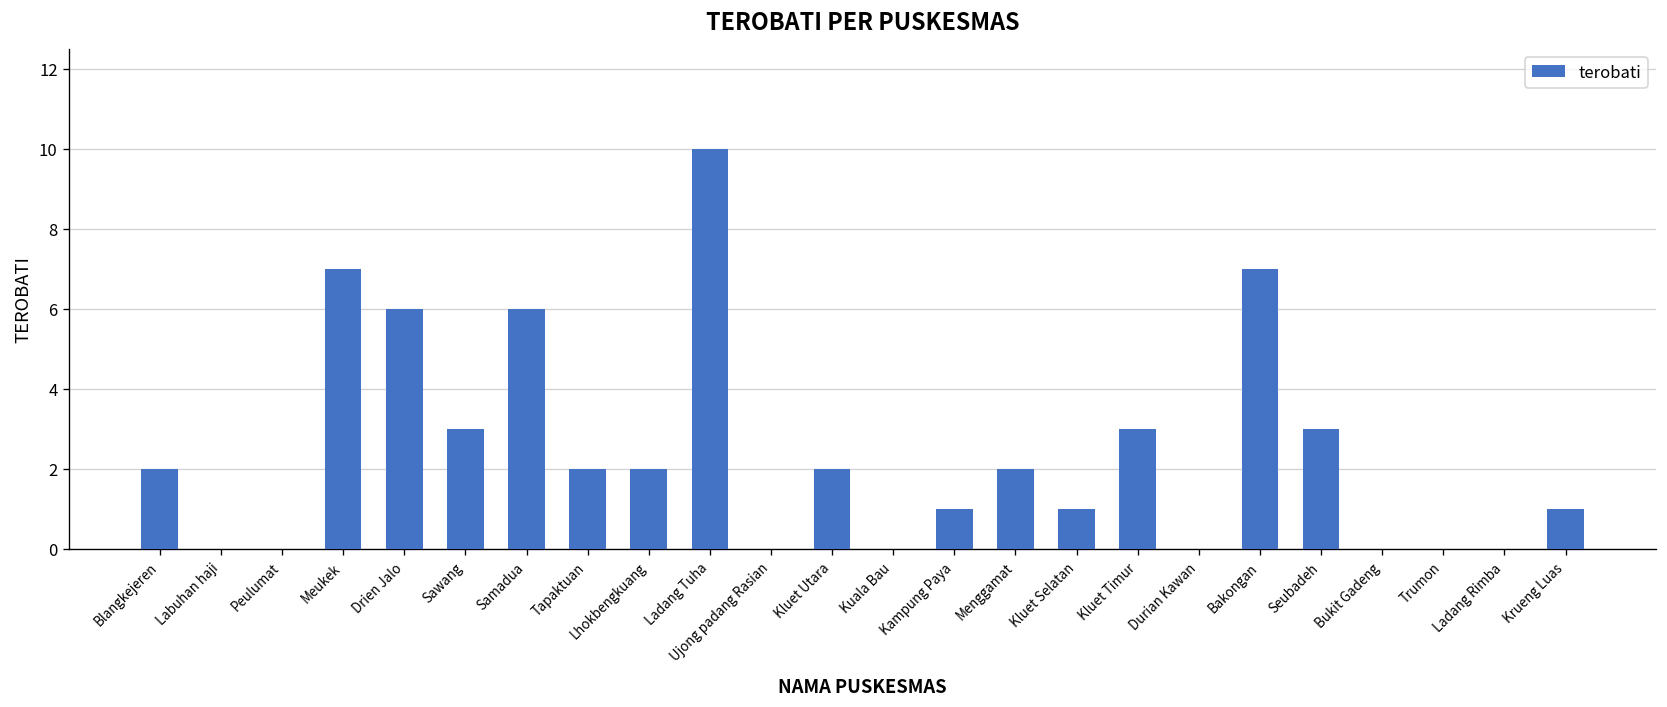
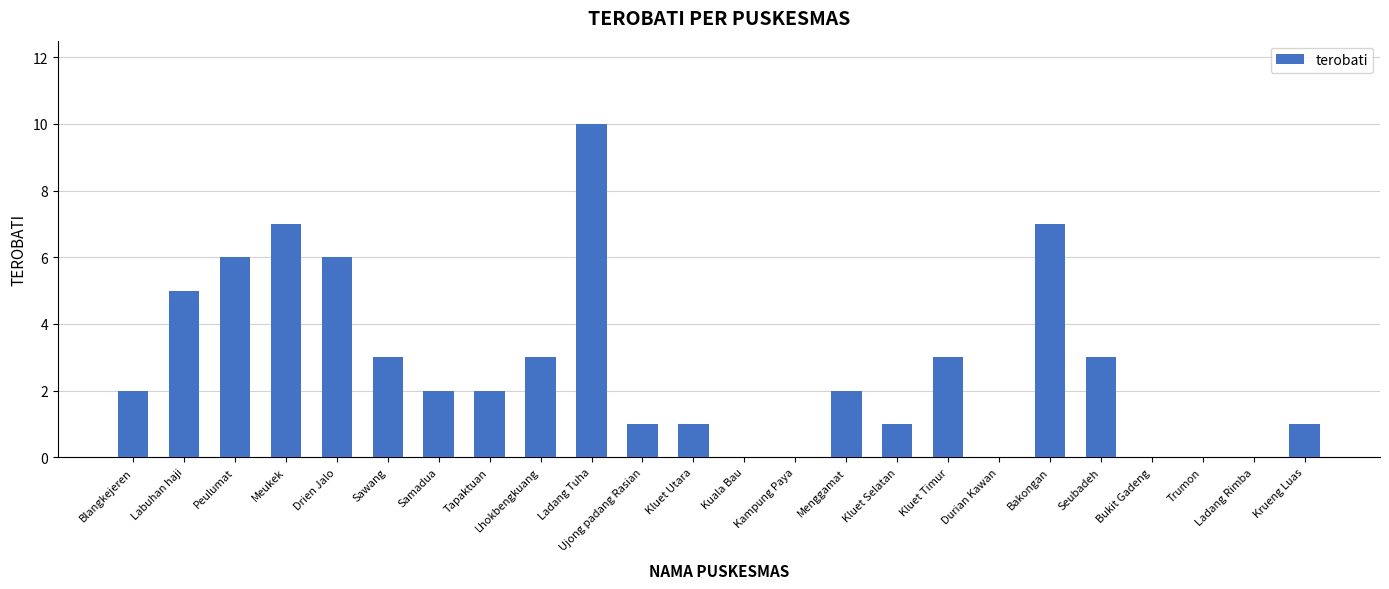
  {
    "Blangkejeren": 2,
-   "Labuhan haji": 0,
-   "Peulumat": 0,
+   "Labuhan haji": 5,
+   "Peulumat": 6,
    "Meukek": 7,
    "Drien Jalo": 6,
    "Sawang": 3,
-   "Samadua": 6,
+   "Samadua": 2,
    "Tapaktuan": 2,
-   "Lhokbengkuang": 2,
+   "Lhokbengkuang": 3,
    "Ladang Tuha": 10,
-   "Ujong padang Rasian": 0,
-   "Kluet Utara": 2,
+   "Ujong padang Rasian": 1,
+   "Kluet Utara": 1,
    "Kuala Bau": 0,
-   "Kampung Paya": 1,
+   "Kampung Paya": 0,
    "Menggamat": 2,
    "Kluet Selatan": 1,
    "Kluet Timur": 3,
    "Durian Kawan": 0,
    "Bakongan": 7,
    "Seubadeh": 3,
    "Bukit Gadeng": 0,
    "Trumon": 0,
    "Ladang Rimba": 0,
    "Krueng Luas": 1
  }
